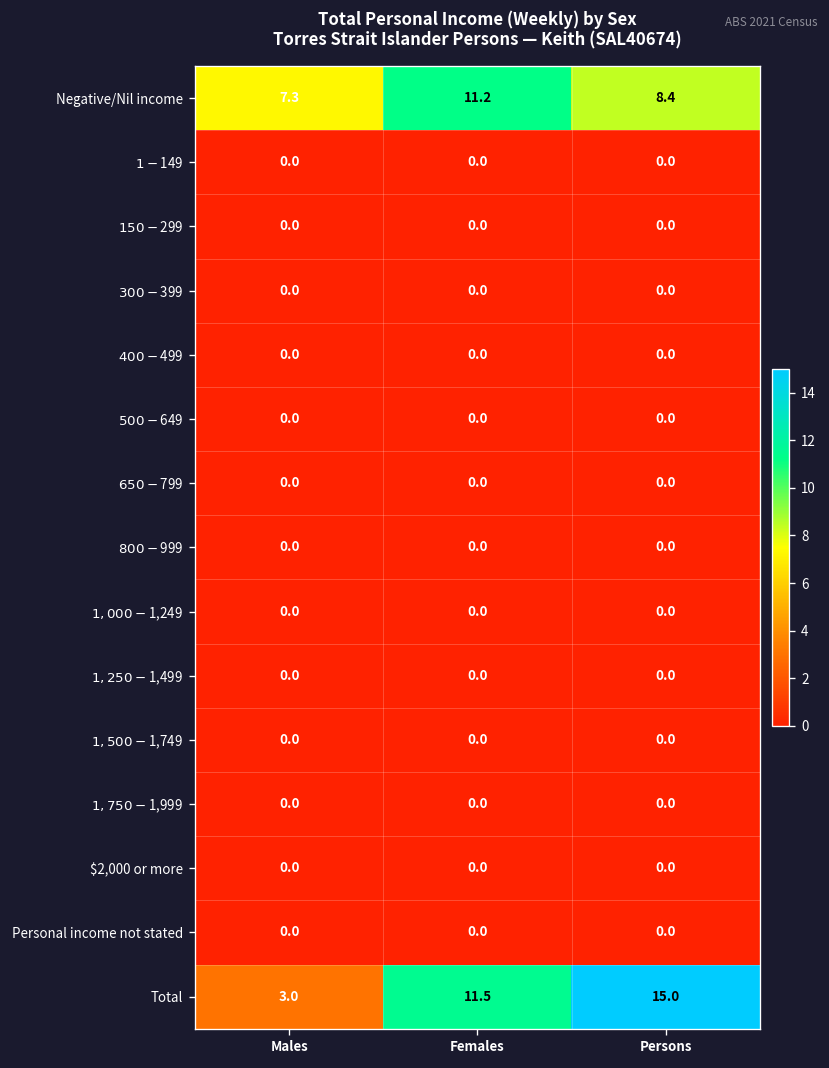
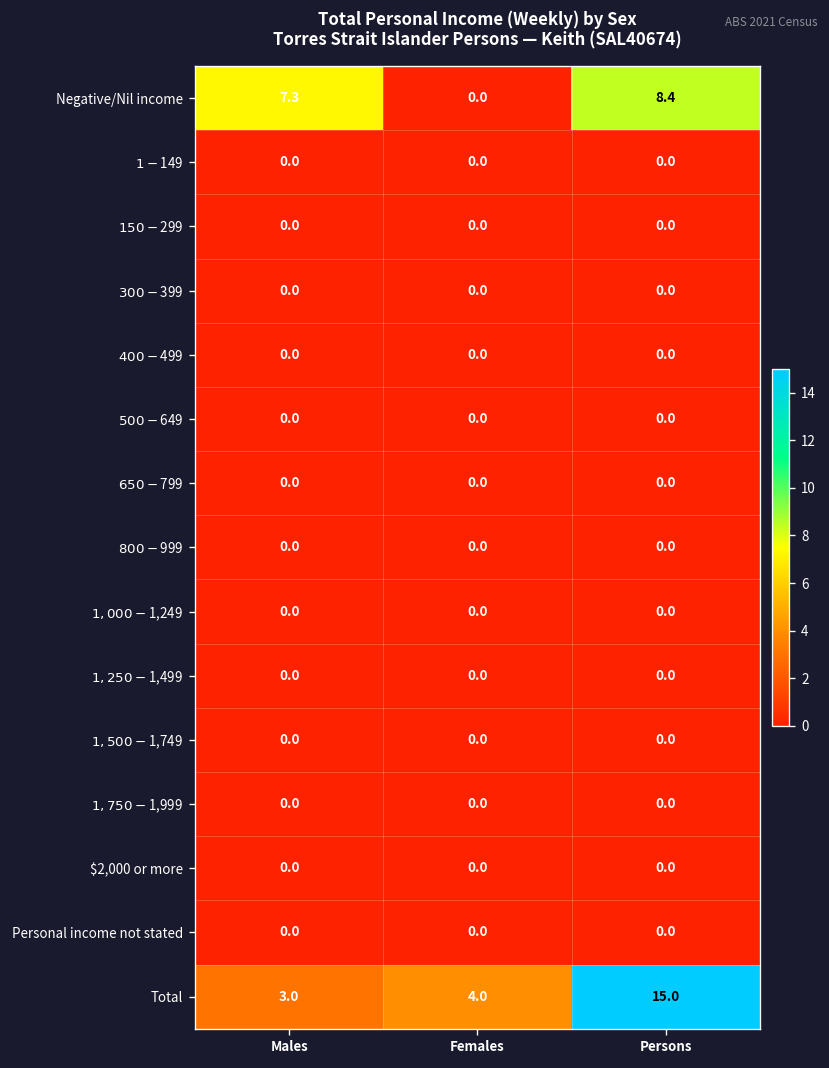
  {
    "Negative/Nil income": {
      "Males": 7.3,
-     "Females": 11.2,
+     "Females": 0.0,
      "Persons": 8.4
    },
    "$2,000 or more": {
      "Males": 0.0,
      "Females": 0.0,
      "Persons": 0.0
    },
    "Personal income not stated": {
      "Males": 0.0,
      "Females": 0.0,
      "Persons": 0.0
    },
    "Total": {
      "Males": 3.0,
-     "Females": 11.5,
+     "Females": 4.0,
      "Persons": 15.0
    }
  }
